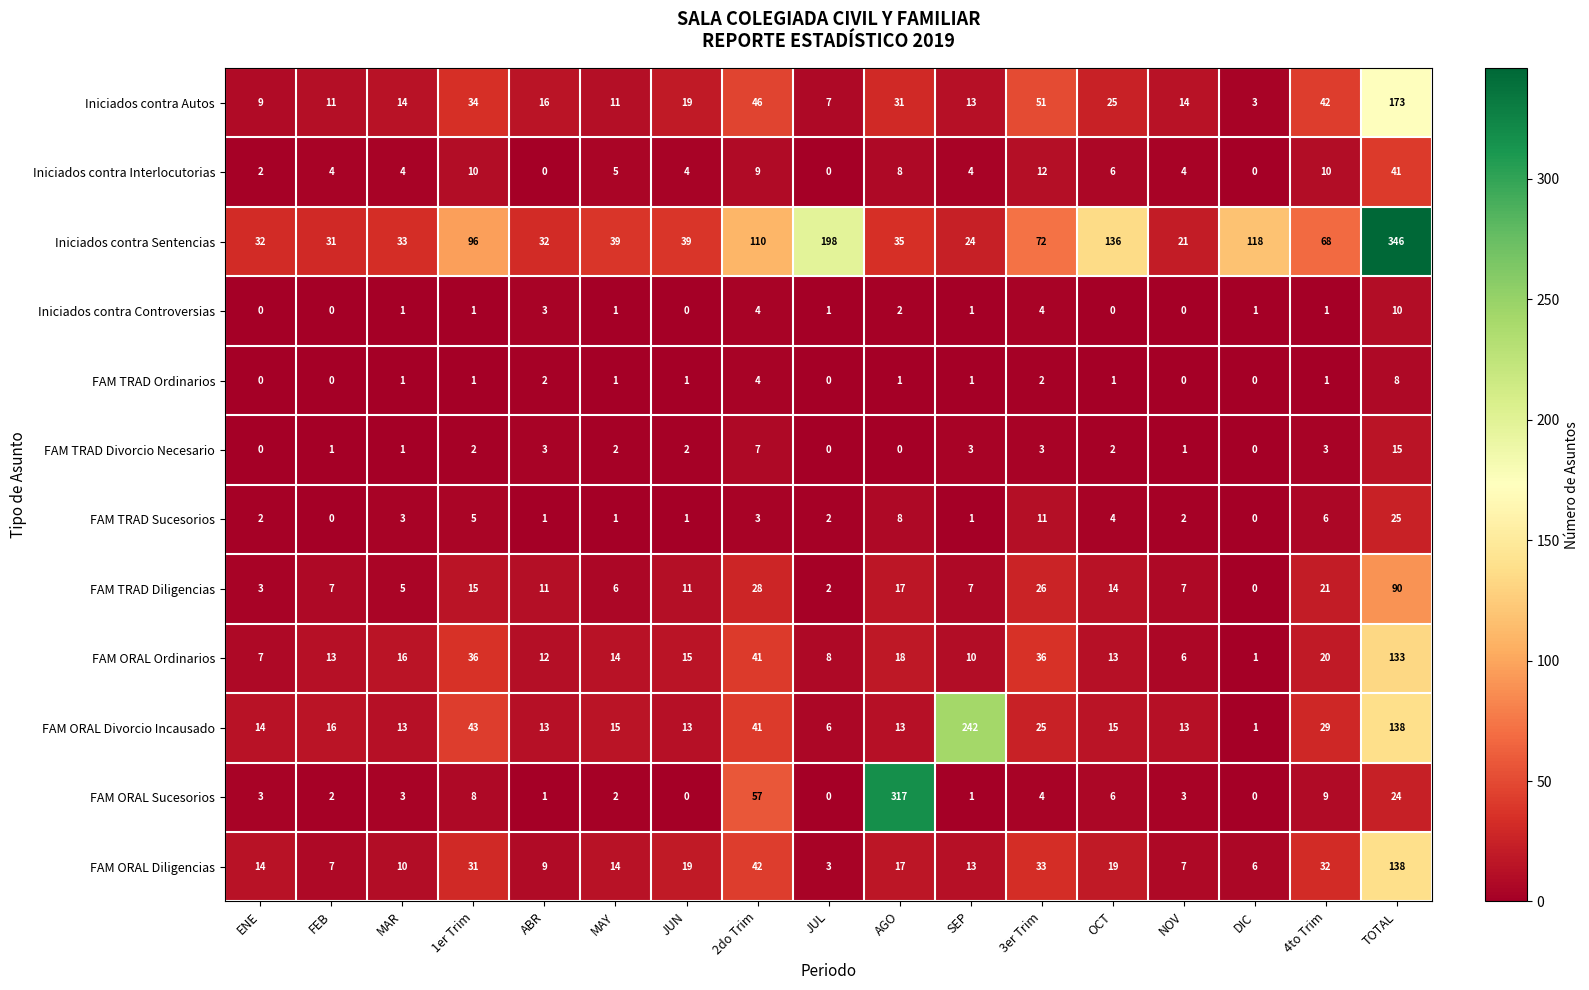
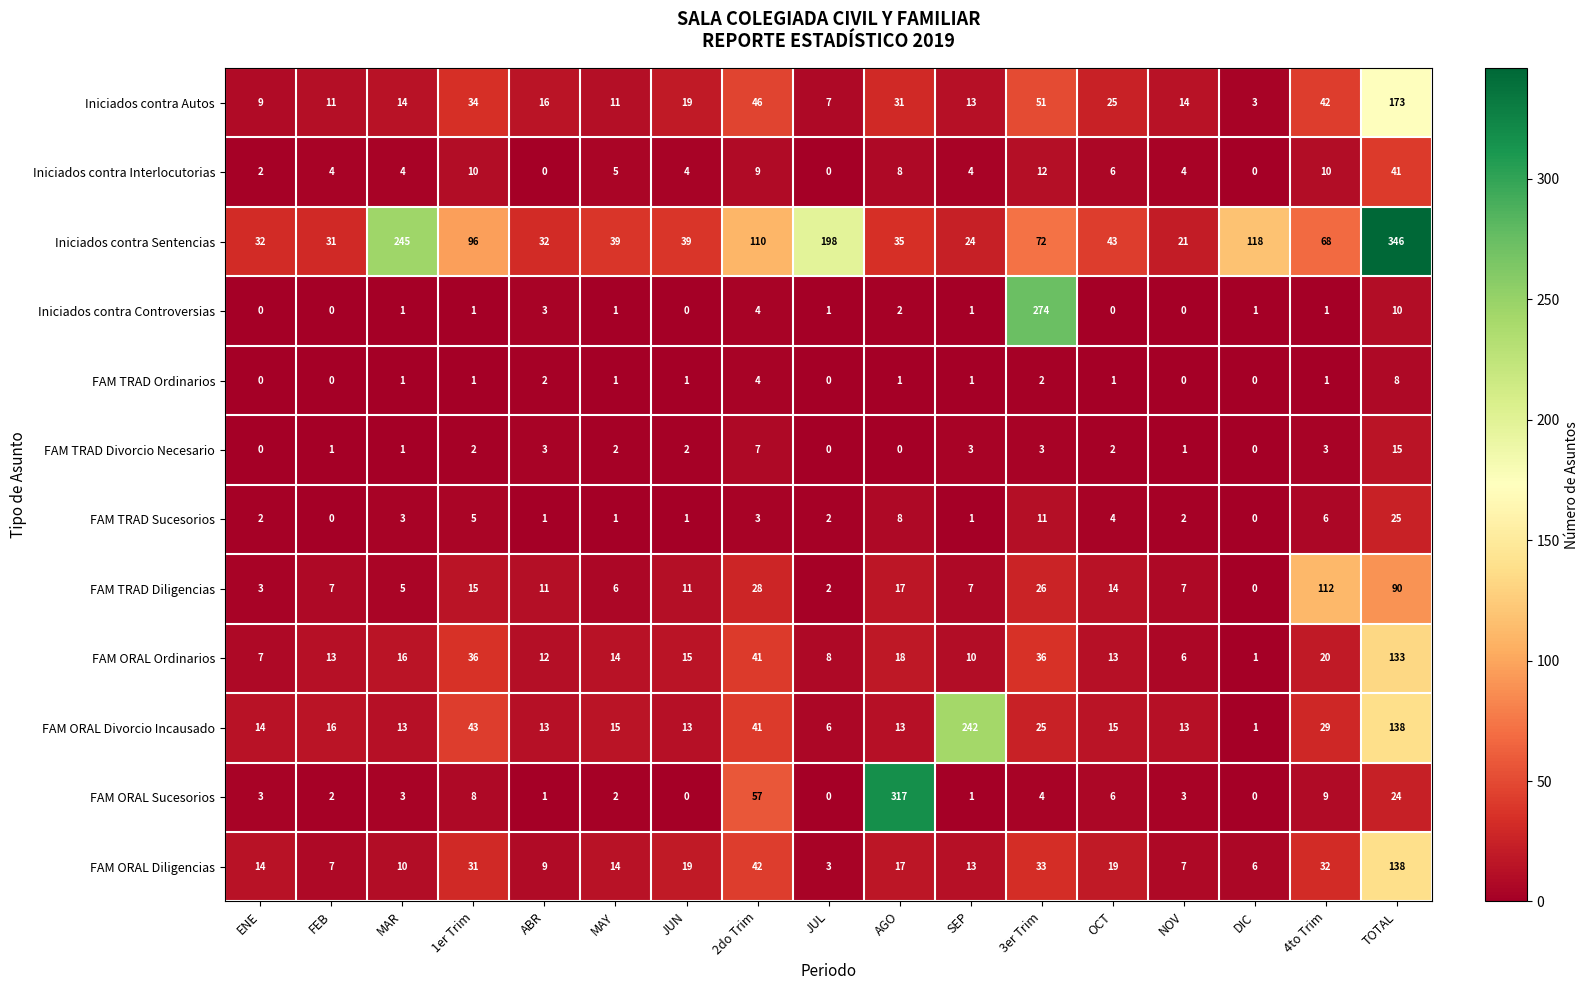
  {
    "Iniciados contra Sentencias": {
      "ENE": 32,
      "FEB": 31,
-     "MAR": 33,
+     "MAR": 245,
      "1er Trim": 96,
      "ABR": 32,
      "MAY": 39,
      "JUN": 39,
      "2do Trim": 110,
      "JUL": 198,
      "AGO": 35,
      "SEP": 24,
      "3er Trim": 72,
-     "OCT": 136,
+     "OCT": 43,
      "NOV": 21,
      "DIC": 118,
      "4to Trim": 68,
      "TOTAL": 346
    },
    "Iniciados contra Controversias": {
      "ENE": 0,
      "FEB": 0,
      "MAR": 1,
      "1er Trim": 1,
      "ABR": 3,
      "MAY": 1,
      "JUN": 0,
      "2do Trim": 4,
      "JUL": 1,
      "AGO": 2,
      "SEP": 1,
-     "3er Trim": 4,
+     "3er Trim": 274,
      "OCT": 0,
      "NOV": 0,
      "DIC": 1,
      "4to Trim": 1,
      "TOTAL": 10
    },
    "FAM TRAD Diligencias": {
      "ENE": 3,
      "FEB": 7,
      "MAR": 5,
      "1er Trim": 15,
      "ABR": 11,
      "MAY": 6,
      "JUN": 11,
      "2do Trim": 28,
      "JUL": 2,
      "AGO": 17,
      "SEP": 7,
      "3er Trim": 26,
      "OCT": 14,
      "NOV": 7,
      "DIC": 0,
-     "4to Trim": 21,
+     "4to Trim": 112,
      "TOTAL": 90
    }
  }
